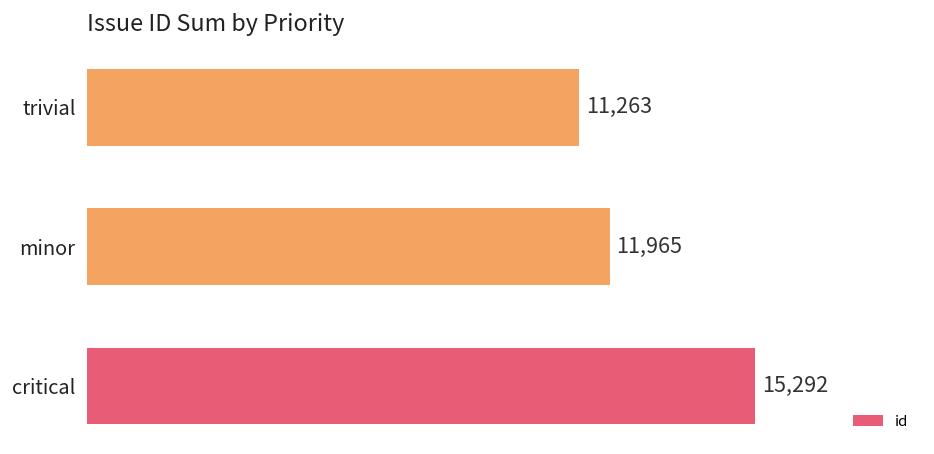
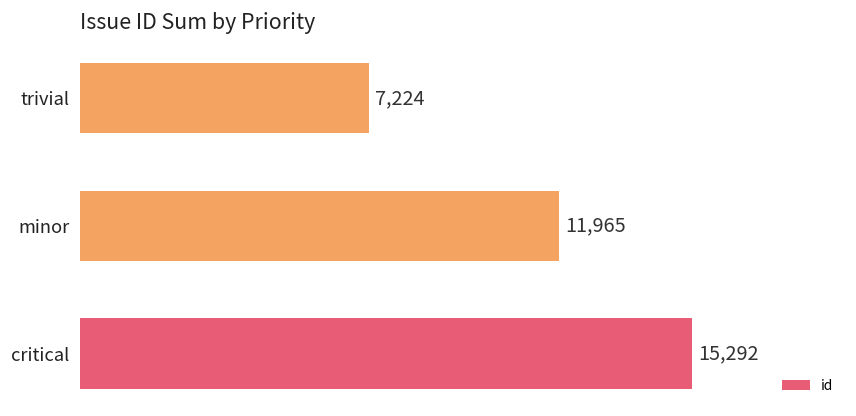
  {
-   "trivial": "11,263",
+   "trivial": "7,224",
    "minor": "11,965",
    "critical": "15,292"
  }
